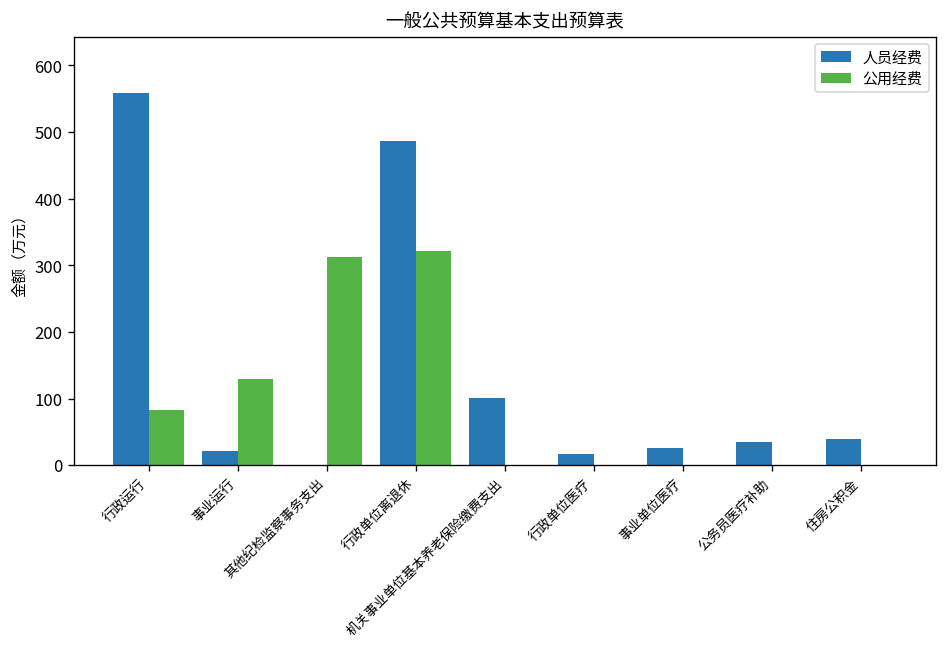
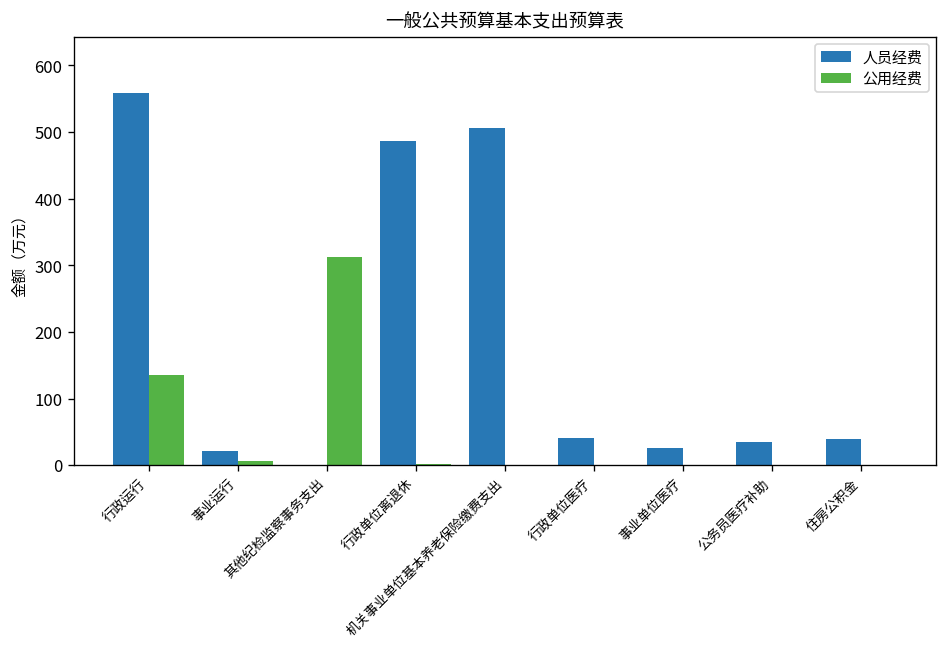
  {
    "人员经费": {
      "行政运行": 560,
      "事业运行": 20,
      "其他纪检监察事务支出": 0,
      "行政单位离退休": 490,
-     "机关事业单位基本养老保险缴费支出": 100,
-     "行政单位医疗": 20,
+     "机关事业单位基本养老保险缴费支出": 510,
+     "行政单位医疗": 40,
      "事业单位医疗": 30,
      "公务员医疗补助": 30,
      "住房公积金": 40
    },
    "公用经费": {
-     "行政运行": 80,
-     "事业运行": 130,
+     "行政运行": 130,
+     "事业运行": 10,
      "其他纪检监察事务支出": 310,
-     "行政单位离退休": 320,
+     "行政单位离退休": 0,
      "机关事业单位基本养老保险缴费支出": 0,
      "行政单位医疗": 0,
      "事业单位医疗": 0,
      "公务员医疗补助": 0,
      "住房公积金": 0
    }
  }
